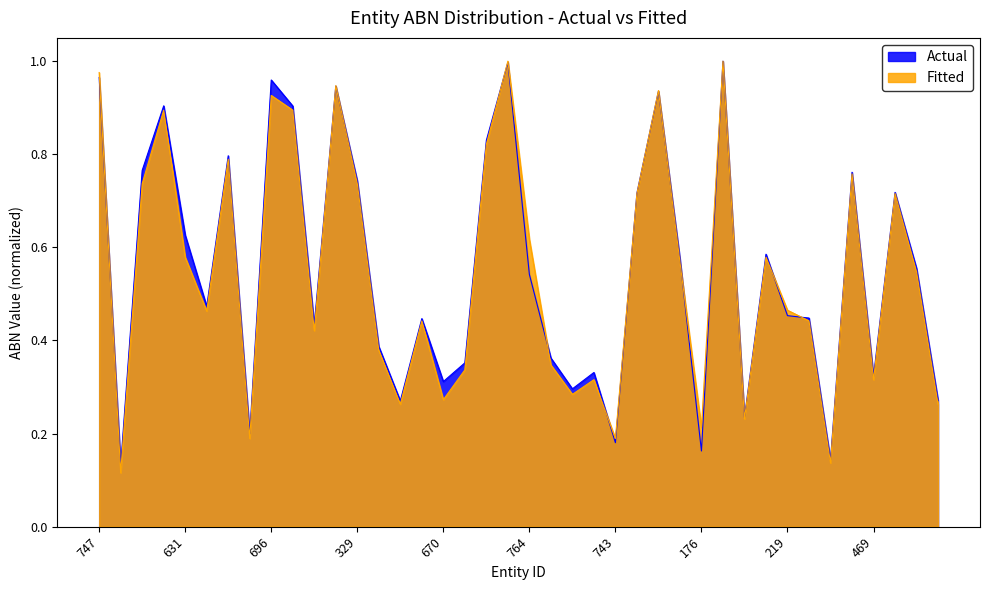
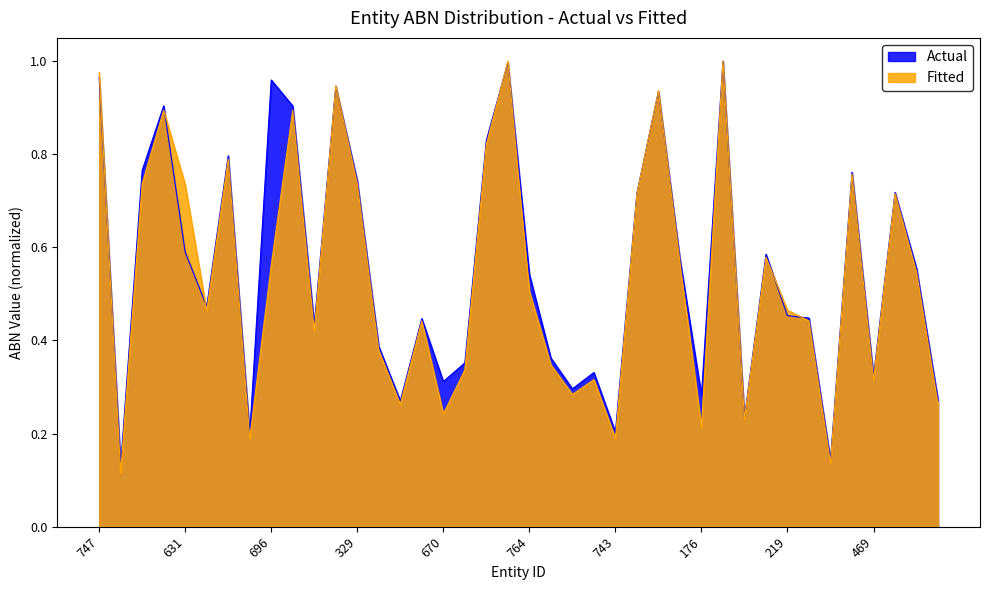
  {
    "Actual": {
      "747": 0.96,
-     "631": 0.63,
+     "631": 0.59,
      "696": 0.96,
      "329": 0.74,
      "670": 0.31,
      "764": 0.54,
-     "743": 0.18,
-     "176": 0.16,
+     "743": 0.20,
+     "176": 0.28,
      "219": 0.45,
      "469": 0.32
    },
    "Fitted": {
      "747": 0.98,
-     "631": 0.58,
-     "696": 0.93,
+     "631": 0.73,
+     "696": 0.56,
      "329": 0.74,
-     "670": 0.27,
-     "764": 0.62,
+     "670": 0.24,
+     "764": 0.51,
      "743": 0.19,
      "176": 0.21,
      "219": 0.46,
      "469": 0.32
    }
  }
